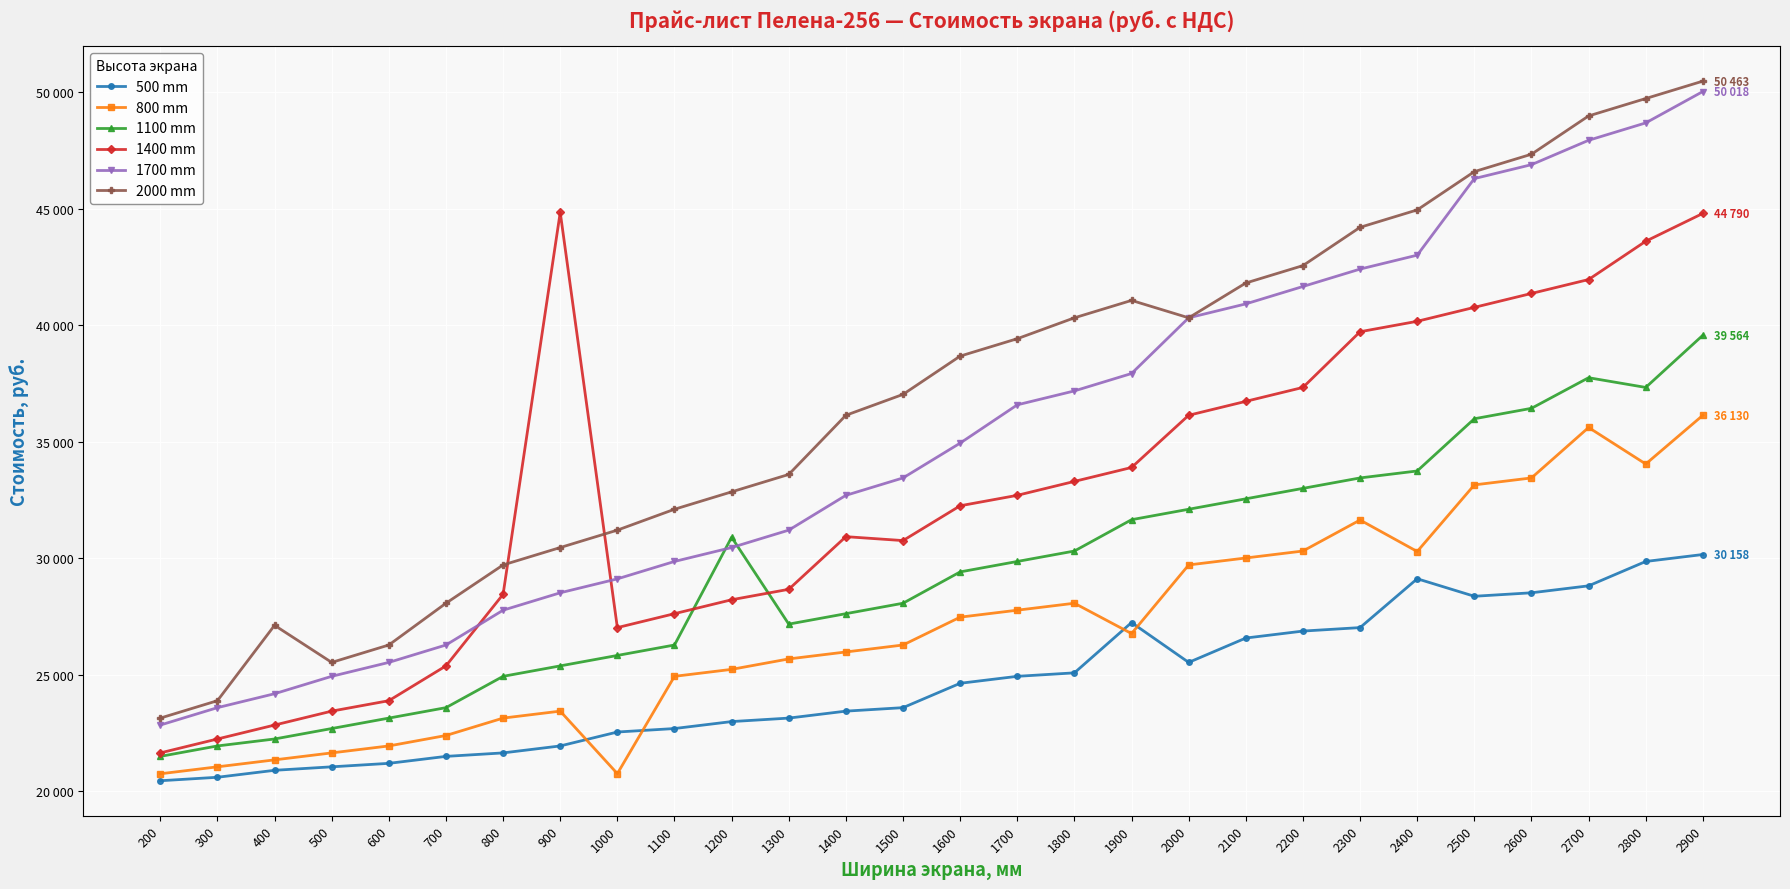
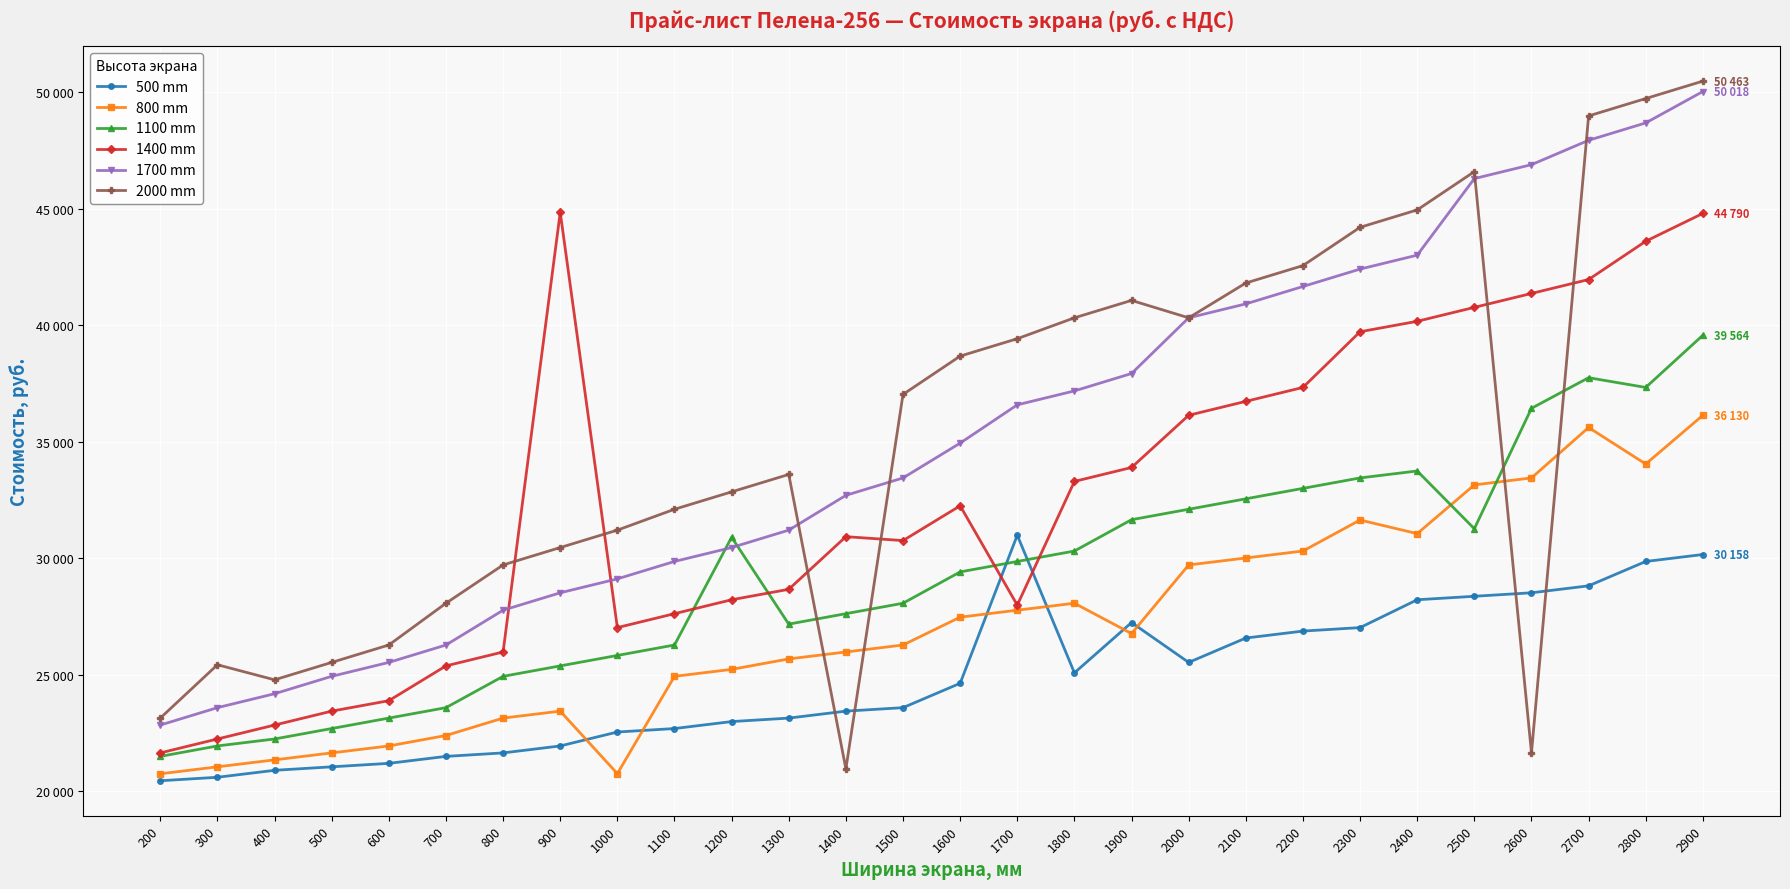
  {
    "500 mm": {
      "200": 20500,
      "300": 20600,
      "400": 20900,
      "500": 21100,
      "600": 21200,
      "700": 21500,
      "800": 21600,
      "900": 21900,
      "1000": 22500,
      "1100": 22700,
      "1200": 23000,
      "1300": 23100,
      "1400": 23400,
      "1500": 23600,
      "1600": 24600,
-     "1700": 24900,
+     "1700": 31000,
      "1800": 25100,
      "1900": 27200,
      "2000": 25500,
      "2100": 26600,
      "2200": 26900,
      "2300": 27000,
-     "2400": 29100,
+     "2400": 28200,
      "2500": 28400,
      "2600": 28500,
      "2700": 28800,
      "2800": 29900
    },
    "800 mm": {
      "200": 20800,
      "300": 21100,
      "400": 21300,
      "500": 21600,
      "600": 21900,
      "700": 22400,
      "800": 23100,
      "900": 23400,
      "1000": 20800,
      "1100": 24900,
      "1200": 25200,
      "1300": 25700,
      "1400": 26000,
      "1500": 26300,
      "1600": 27500,
      "1700": 27800,
      "1800": 28100,
      "1900": 26800,
      "2000": 29700,
      "2100": 30000,
      "2200": 30300,
      "2300": 31600,
-     "2400": 30300,
+     "2400": 31100,
      "2500": 33100,
      "2600": 33400,
      "2700": 35600,
      "2800": 34000
    },
    "1100 mm": {
      "200": 21500,
      "300": 21900,
      "400": 22200,
      "500": 22700,
      "600": 23100,
      "700": 23600,
      "800": 24900,
      "900": 25400,
      "1000": 25800,
      "1100": 26300,
      "1200": 30900,
      "1300": 27200,
      "1400": 27600,
      "1500": 28100,
      "1600": 29400,
      "1700": 29900,
      "1800": 30300,
      "1900": 31700,
      "2000": 32100,
      "2100": 32500,
      "2200": 33000,
      "2300": 33400,
      "2400": 33700,
-     "2500": 36000,
+     "2500": 31300,
      "2600": 36400,
      "2700": 37700,
      "2800": 37300
    },
    "1400 mm": {
      "200": 21600,
      "300": 22200,
      "400": 22800,
      "500": 23400,
      "600": 23900,
      "700": 25400,
-     "800": 28500,
+     "800": 26000,
      "900": 44800,
      "1000": 27000,
      "1100": 27600,
      "1200": 28200,
      "1300": 28700,
      "1400": 30900,
      "1500": 30800,
      "1600": 32200,
-     "1700": 32700,
+     "1700": 28000,
      "1800": 33300,
      "1900": 33900,
      "2000": 36100,
      "2100": 36700,
      "2200": 37300,
      "2300": 39700,
      "2400": 40200,
      "2500": 40800,
      "2600": 41400,
      "2700": 42000,
      "2800": 43600
    },
    "1700 mm": {
      "200": 22800,
      "300": 23600,
      "400": 24200,
      "500": 24900,
      "600": 25500,
      "700": 26300,
      "800": 27800,
      "900": 28500,
      "1000": 29100,
      "1100": 29900,
      "1200": 30500,
      "1300": 31200,
      "1400": 32700,
      "1500": 33400,
      "1600": 34900,
      "1700": 36600,
      "1800": 37200,
      "1900": 37900,
      "2100": 40900,
      "2200": 41700,
      "2300": 42400,
      "2400": 43000,
      "2500": 46300,
      "2600": 46900,
      "2700": 47900,
      "2800": 48700
    },
    "2000 mm": {
      "200": 23100,
-     "300": 23900,
-     "400": 27100,
+     "300": 25400,
+     "400": 24800,
      "500": 25500,
      "600": 26300,
      "700": 28100,
      "800": 29700,
      "900": 30500,
      "1000": 31200,
      "1100": 32100,
      "1200": 32800,
      "1300": 33600,
-     "1400": 36100,
+     "1400": 21000,
      "1500": 37000,
      "1600": 38700,
      "1700": 39400,
      "1800": 40300,
      "1900": 41100,
      "2100": 41800,
      "2200": 42600,
      "2300": 44200,
      "2400": 44900,
      "2500": 46600,
-     "2600": 47300,
+     "2600": 21600,
      "2700": 49000,
      "2800": 49700
    }
  }
